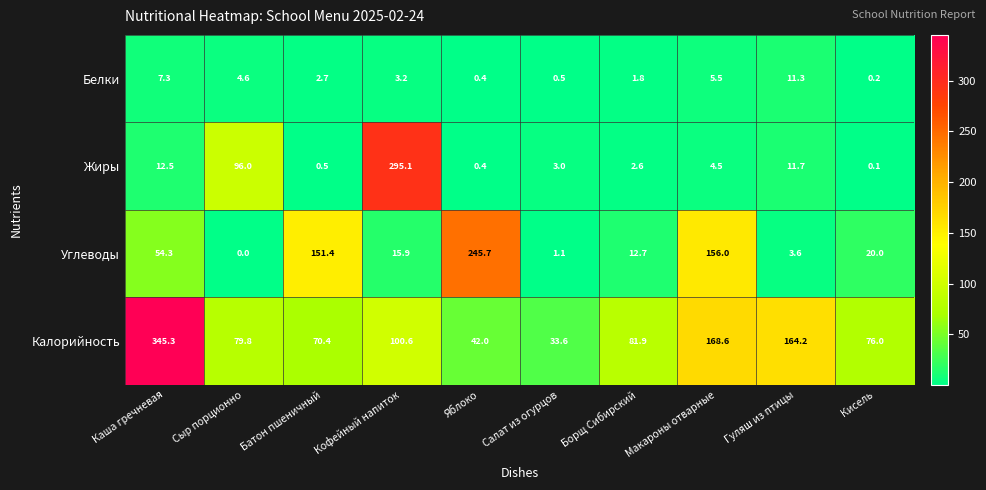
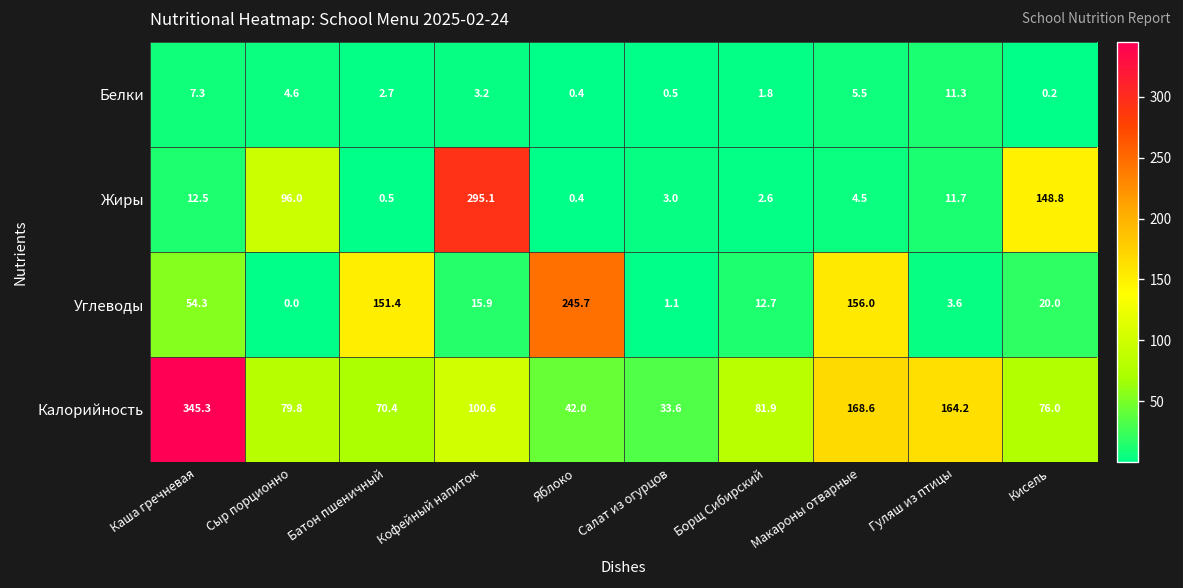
  {
    "Белки": {
      "Каша гречневая": 7.3,
      "Сыр порционно": 4.6,
      "Батон пшеничный": 2.7,
      "Кофейный напиток": 3.2,
      "Яблоко": 0.4,
      "Салат из огурцов": 0.5,
      "Борщ Сибирский": 1.8,
      "Макароны отварные": 5.5,
      "Гуляш из птицы": 11.3,
      "Кисель": 0.2
    },
    "Жиры": {
      "Каша гречневая": 12.5,
      "Сыр порционно": 96.0,
      "Батон пшеничный": 0.5,
      "Кофейный напиток": 295.1,
      "Яблоко": 0.4,
      "Салат из огурцов": 3.0,
      "Борщ Сибирский": 2.6,
      "Макароны отварные": 4.5,
      "Гуляш из птицы": 11.7,
-     "Кисель": 0.1
+     "Кисель": 148.8
    },
    "Углеводы": {
      "Каша гречневая": 54.3,
      "Сыр порционно": 0.0,
      "Батон пшеничный": 151.4,
      "Кофейный напиток": 15.9,
      "Яблоко": 245.7,
      "Салат из огурцов": 1.1,
      "Борщ Сибирский": 12.7,
      "Макароны отварные": 156.0,
      "Гуляш из птицы": 3.6,
      "Кисель": 20.0
    },
    "Калорийность": {
      "Каша гречневая": 345.3,
      "Сыр порционно": 79.8,
      "Батон пшеничный": 70.4,
      "Кофейный напиток": 100.6,
      "Яблоко": 42.0,
      "Салат из огурцов": 33.6,
      "Борщ Сибирский": 81.9,
      "Макароны отварные": 168.6,
      "Гуляш из птицы": 164.2,
      "Кисель": 76.0
    }
  }
